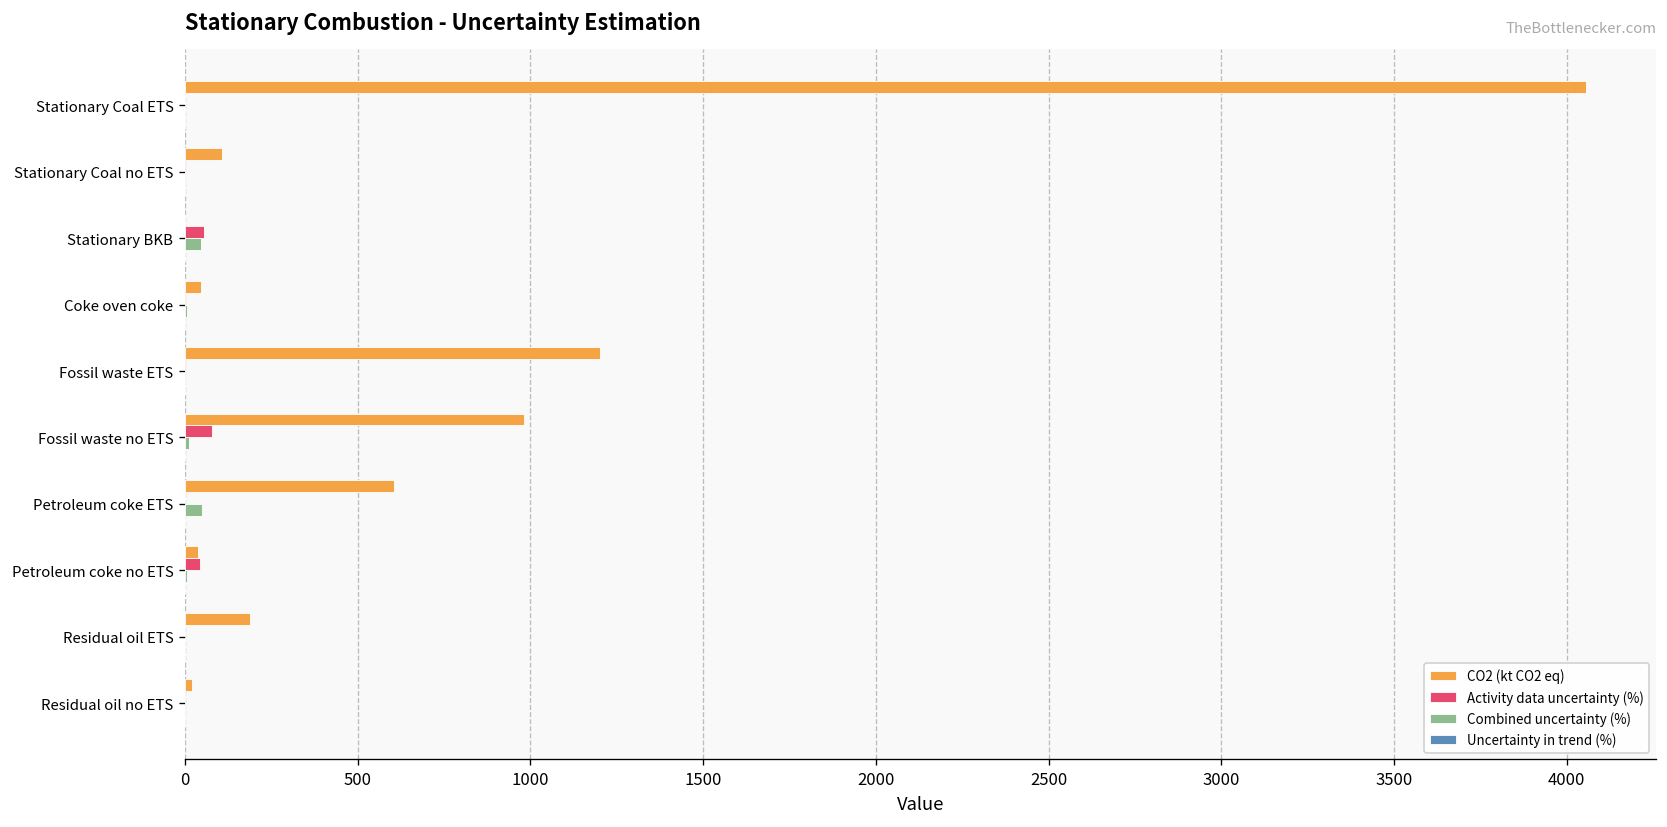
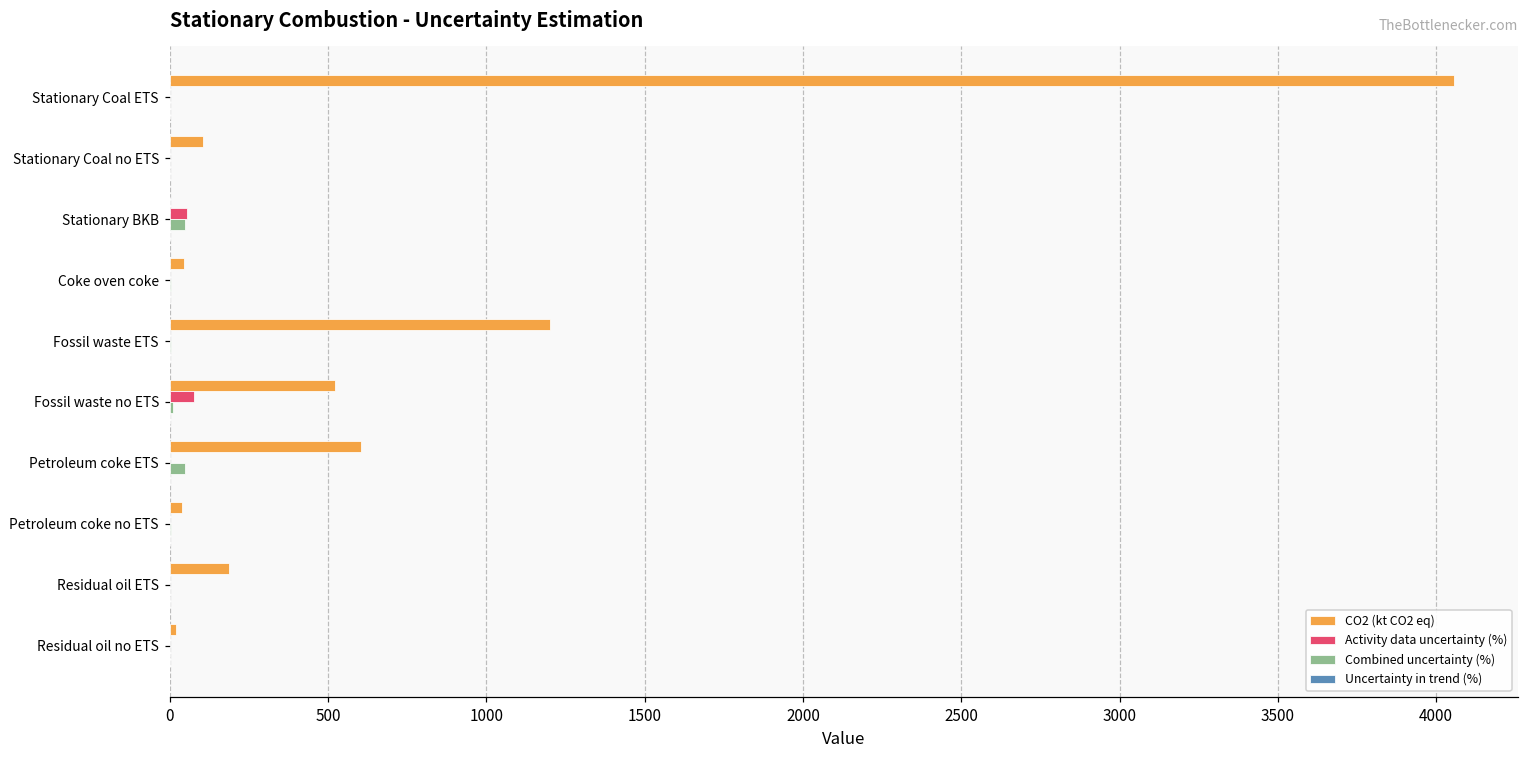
  {
    "CO2 (kt CO2 eq)": {
      "Stationary Coal ETS": 4060,
      "Stationary Coal no ETS": 110,
      "Stationary BKB": 0,
      "Coke oven coke": 50,
      "Fossil waste ETS": 1200,
-     "Fossil waste no ETS": 980,
+     "Fossil waste no ETS": 520,
      "Petroleum coke ETS": 610,
      "Petroleum coke no ETS": 40,
      "Residual oil ETS": 190,
      "Residual oil no ETS": 20
    },
    "Activity data uncertainty (%)": {
      "Stationary BKB": 50,
      "Fossil waste no ETS": 80,
-     "Petroleum coke no ETS": 40
+     "Petroleum coke no ETS": 0
    },
    "Combined uncertainty (%)": {
      "Stationary BKB": 50,
      "Fossil waste no ETS": 10,
      "Petroleum coke ETS": 50
    }
  }
